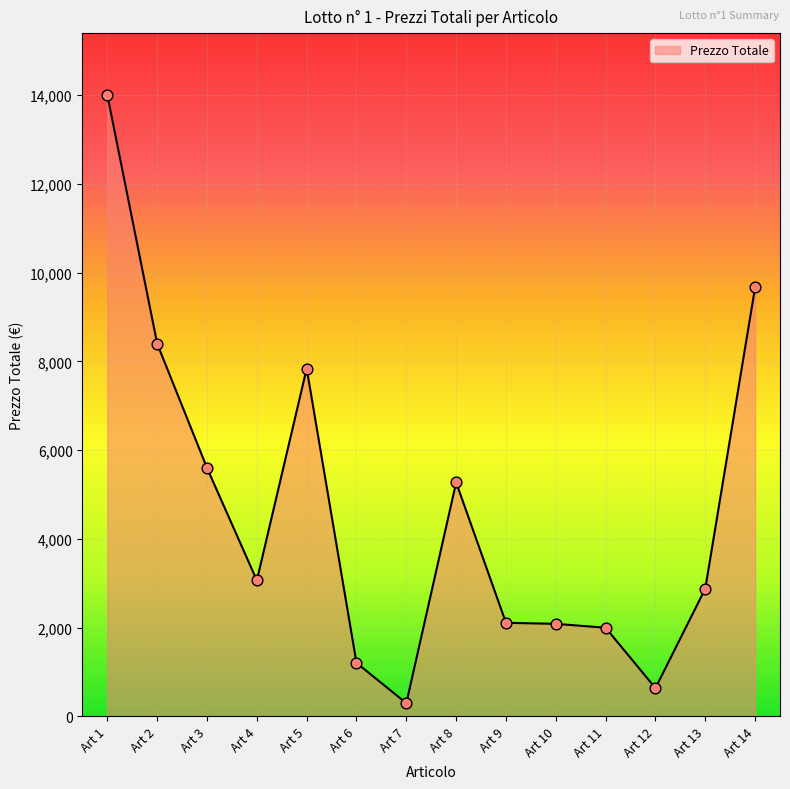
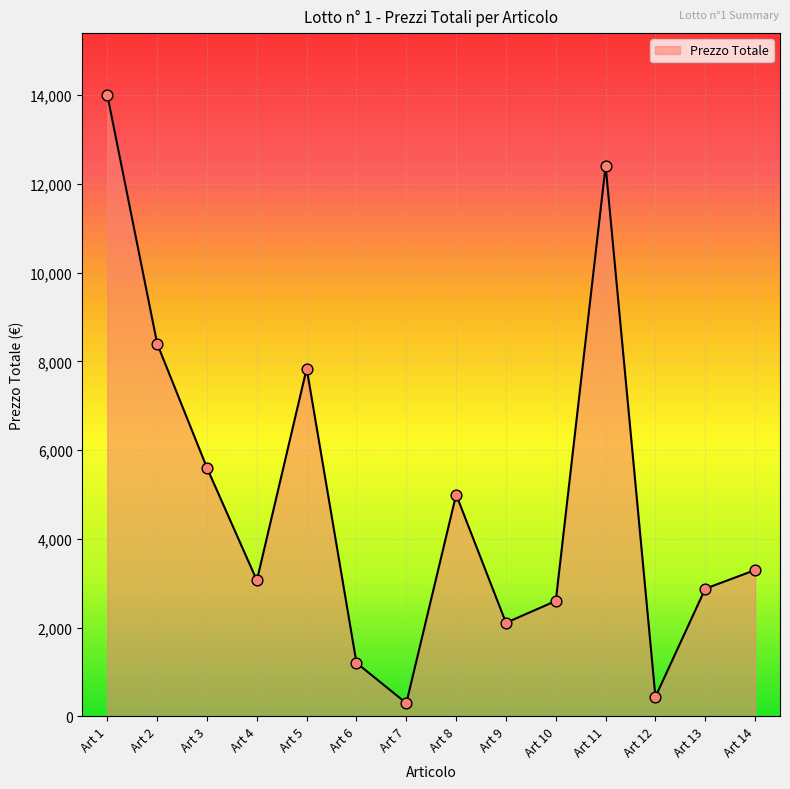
  {
    "Art 1": "14,000",
    "Art 2": "8,400",
    "Art 3": "5,600",
    "Art 4": "3,100",
    "Art 5": "7,800",
    "Art 6": "1,200",
    "Art 7": "300",
-   "Art 8": "5,300",
+   "Art 8": "5,000",
    "Art 9": "2,100",
-   "Art 10": "2,100",
-   "Art 11": "2,000",
-   "Art 12": "600",
+   "Art 10": "2,600",
+   "Art 11": "12,400",
+   "Art 12": "400",
    "Art 13": "2,900",
-   "Art 14": "9,700"
+   "Art 14": "3,300"
  }
